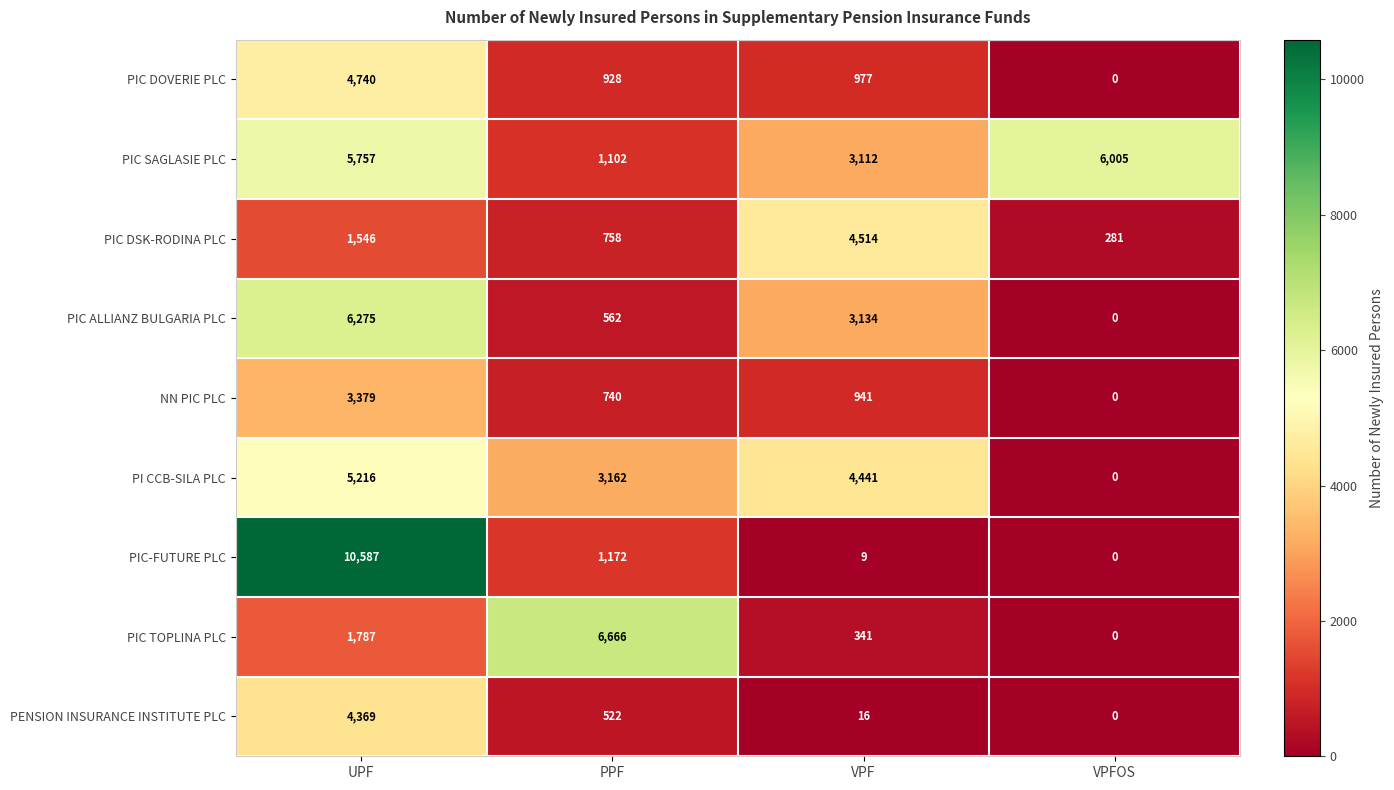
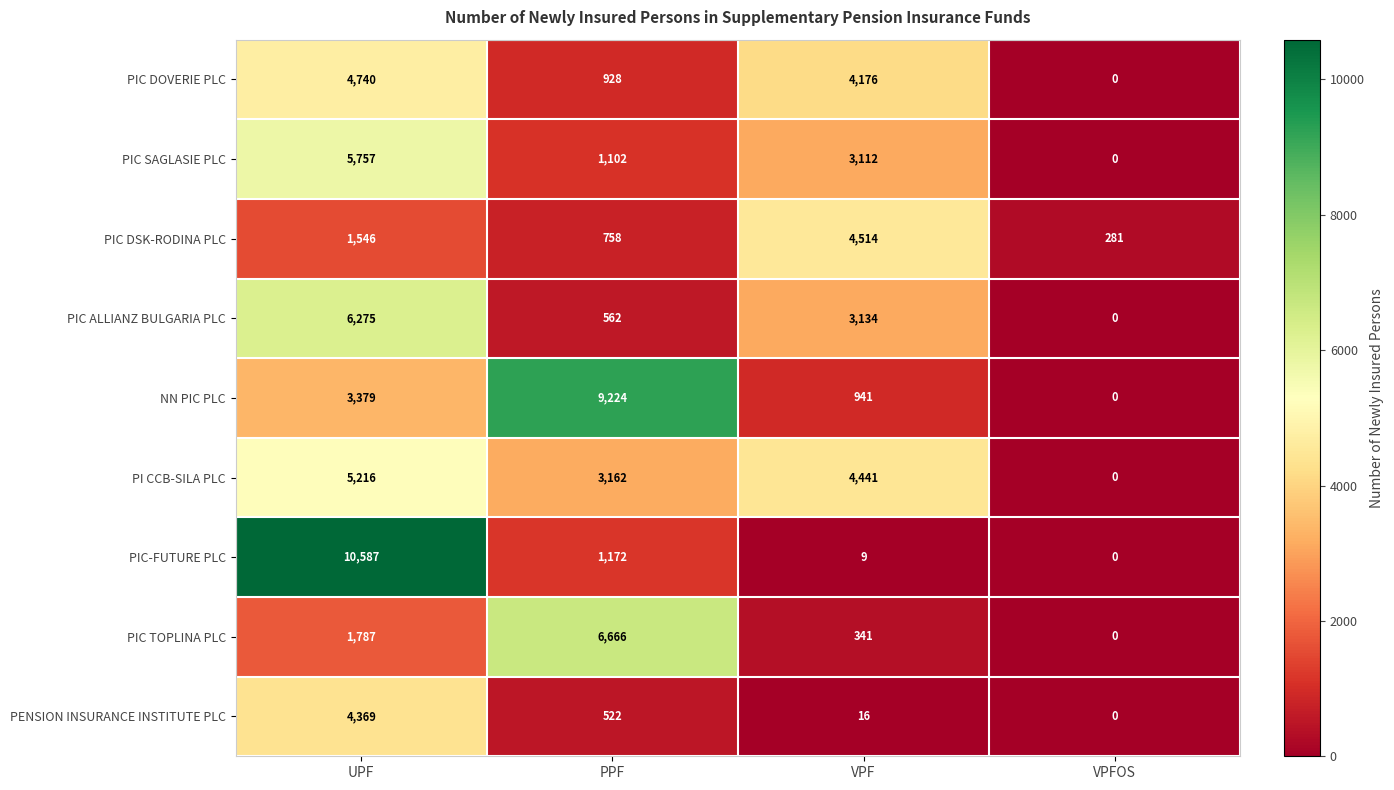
  {
    "PIC DOVERIE PLC": {
      "UPF": "4,740",
      "PPF": "928",
-     "VPF": "977",
+     "VPF": "4,176",
      "VPFOS": "0"
    },
    "PIC SAGLASIE PLC": {
      "UPF": "5,757",
      "PPF": "1,102",
      "VPF": "3,112",
-     "VPFOS": "6,005"
+     "VPFOS": "0"
    },
    "PIC DSK-RODINA PLC": {
      "UPF": "1,546",
      "PPF": "758",
      "VPF": "4,514",
      "VPFOS": "281"
    },
    "PIC ALLIANZ BULGARIA PLC": {
      "UPF": "6,275",
      "PPF": "562",
      "VPF": "3,134",
      "VPFOS": "0"
    },
    "NN PIC PLC": {
      "UPF": "3,379",
-     "PPF": "740",
+     "PPF": "9,224",
      "VPF": "941",
      "VPFOS": "0"
    },
    "PI CCB-SILA PLC": {
      "UPF": "5,216",
      "PPF": "3,162",
      "VPF": "4,441",
      "VPFOS": "0"
    },
    "PIC-FUTURE PLC": {
      "UPF": "10,587",
      "PPF": "1,172",
      "VPF": "9",
      "VPFOS": "0"
    },
    "PIC TOPLINA PLC": {
      "UPF": "1,787",
      "PPF": "6,666",
      "VPF": "341",
      "VPFOS": "0"
    },
    "PENSION INSURANCE INSTITUTE PLC": {
      "UPF": "4,369",
      "PPF": "522",
      "VPF": "16",
      "VPFOS": "0"
    }
  }
